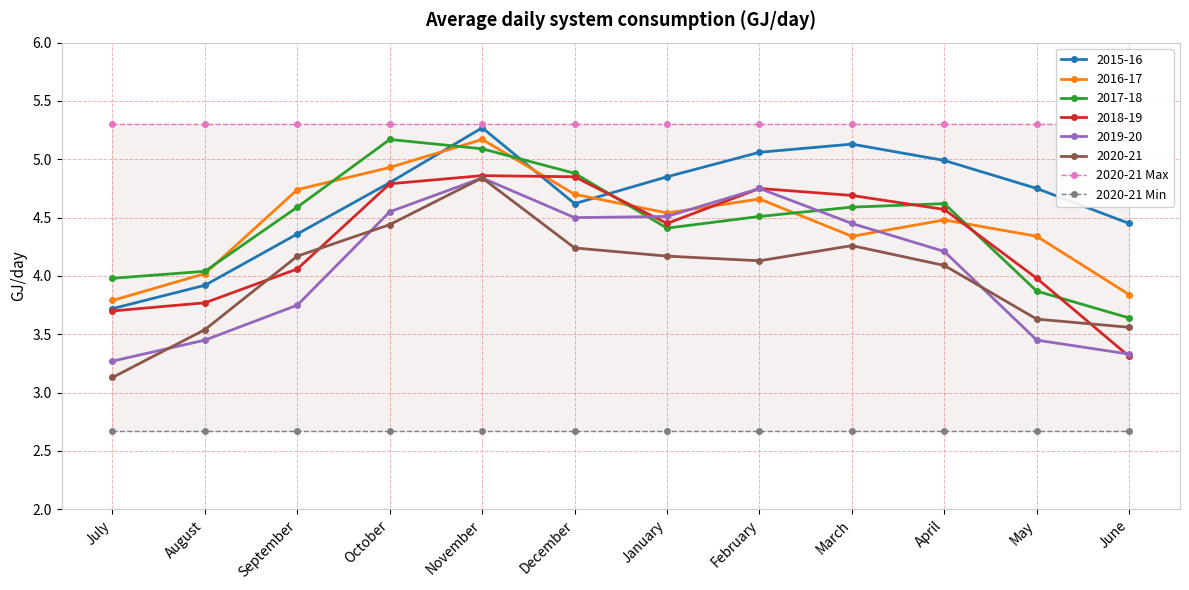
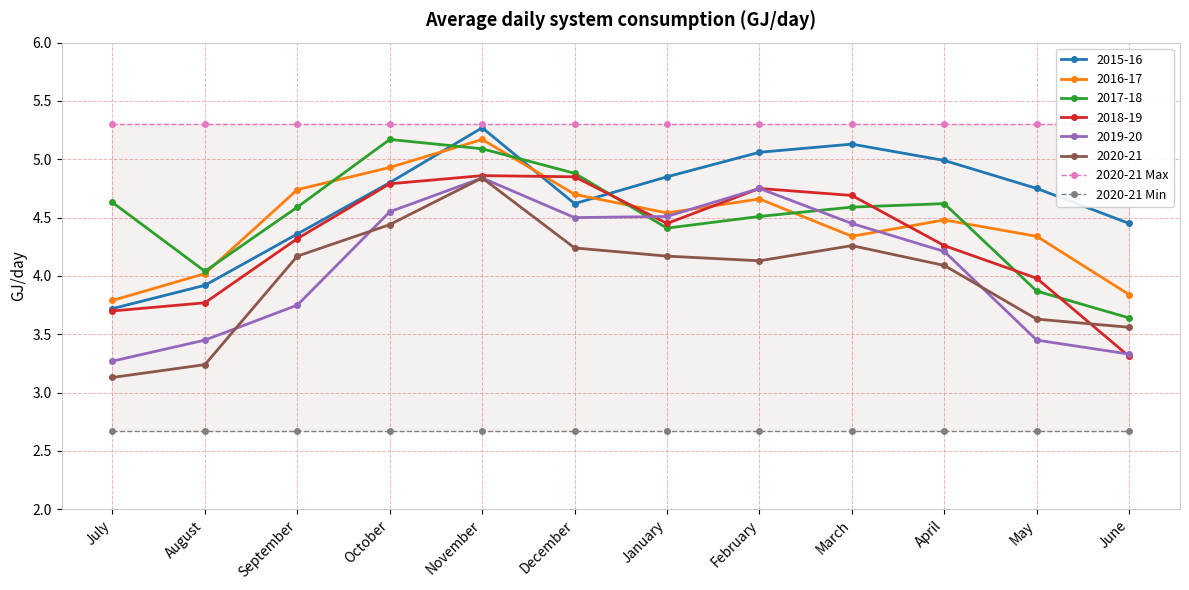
  {
    "2015-16": {
      "August": 3.92,
      "September": 4.36,
      "November": 5.27,
      "December": 4.62,
      "January": 4.85,
      "February": 5.06,
      "March": 5.13,
      "April": 4.99,
      "May": 4.75,
      "June": 4.45
    },
    "2016-17": {
      "July": 3.79,
      "September": 4.74,
      "October": 4.93,
      "November": 5.17,
      "December": 4.70,
      "January": 4.54,
      "February": 4.66,
      "March": 4.34,
      "April": 4.48,
      "May": 4.34,
      "June": 3.84
    },
    "2017-18": {
-     "July": 3.98,
+     "July": 4.63,
      "September": 4.59,
      "October": 5.17,
      "November": 5.09,
      "December": 4.88,
      "January": 4.41,
      "February": 4.51,
      "March": 4.59,
      "April": 4.62,
      "May": 3.87,
      "June": 3.64
    },
    "2018-19": {
      "August": 3.77,
-     "September": 4.06,
+     "September": 4.32,
      "December": 4.85,
      "January": 4.45,
      "March": 4.69,
-     "April": 4.57,
+     "April": 4.26,
      "May": 3.98
    },
    "2019-20": {
      "July": 3.27,
      "August": 3.45,
      "September": 3.75,
      "October": 4.55,
      "December": 4.50,
      "January": 4.51,
      "March": 4.45,
      "April": 4.21,
      "May": 3.45
    },
    "2020-21": {
      "July": 3.13,
-     "August": 3.54,
+     "August": 3.24,
      "September": 4.17,
      "October": 4.44,
      "December": 4.24,
      "January": 4.17,
      "February": 4.13,
      "March": 4.26,
      "April": 4.09,
      "May": 3.63,
      "June": 3.56
    },
    "2020-21 Max": {
      "July": 5.30,
      "August": 5.30,
      "September": 5.30,
      "October": 5.30,
      "November": 5.30,
      "December": 5.30,
      "January": 5.30,
      "February": 5.30,
      "March": 5.30,
      "April": 5.30,
      "May": 5.30
    },
    "2020-21 Min": {
      "July": 2.67,
      "August": 2.67,
      "September": 2.67,
      "October": 2.67,
      "November": 2.67,
      "December": 2.67,
      "January": 2.67,
      "February": 2.67,
      "March": 2.67,
      "April": 2.67,
      "May": 2.67,
      "June": 2.67
    }
  }
